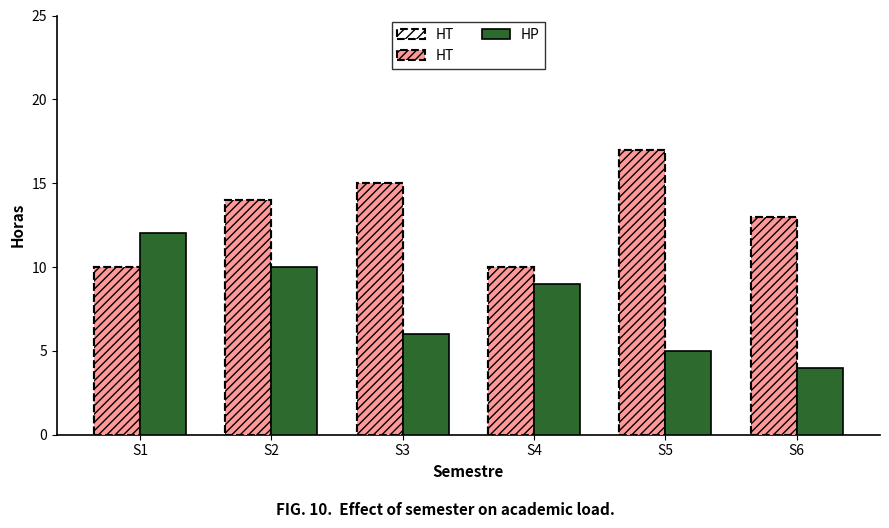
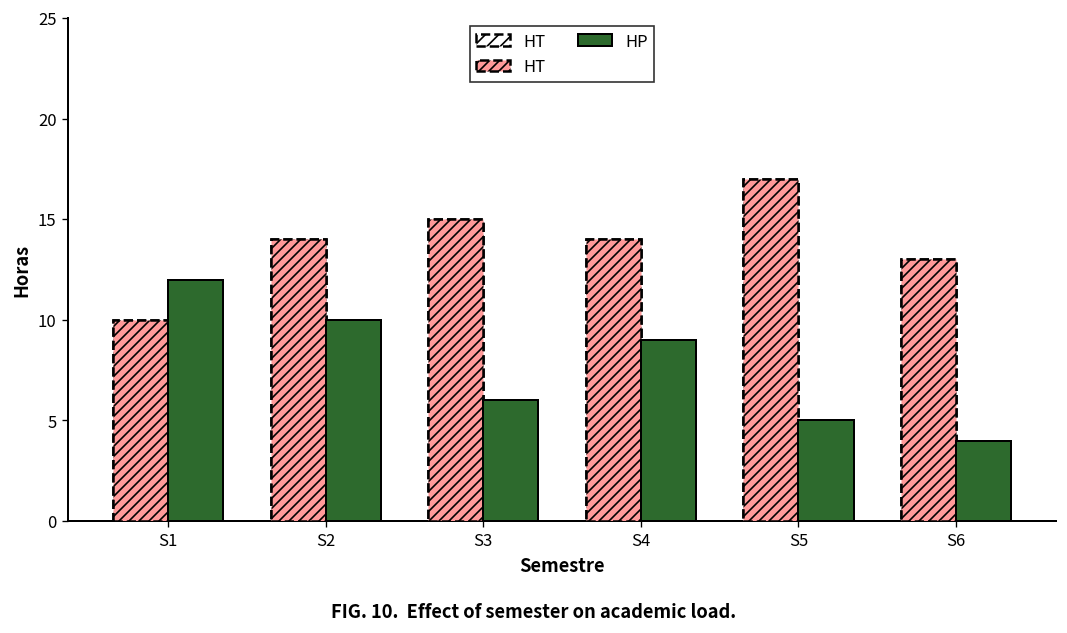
  {
    "HT": {
      "S1": 10,
      "S2": 14,
      "S3": 15,
-     "S4": 10,
+     "S4": 14,
      "S5": 17,
      "S6": 13
    },
    "HP": {
      "S1": 12,
      "S2": 10,
      "S3": 6,
      "S4": 9,
      "S5": 5,
      "S6": 4
    }
  }
